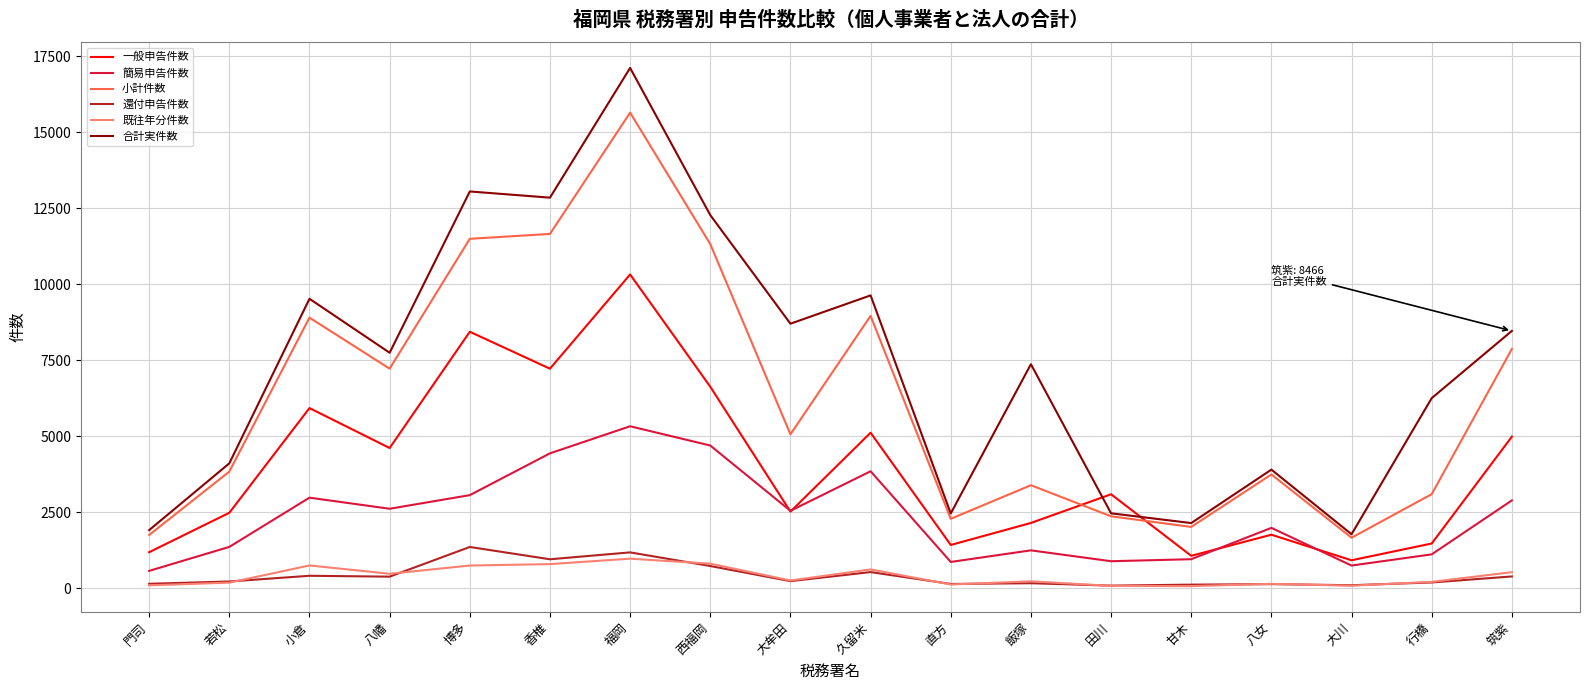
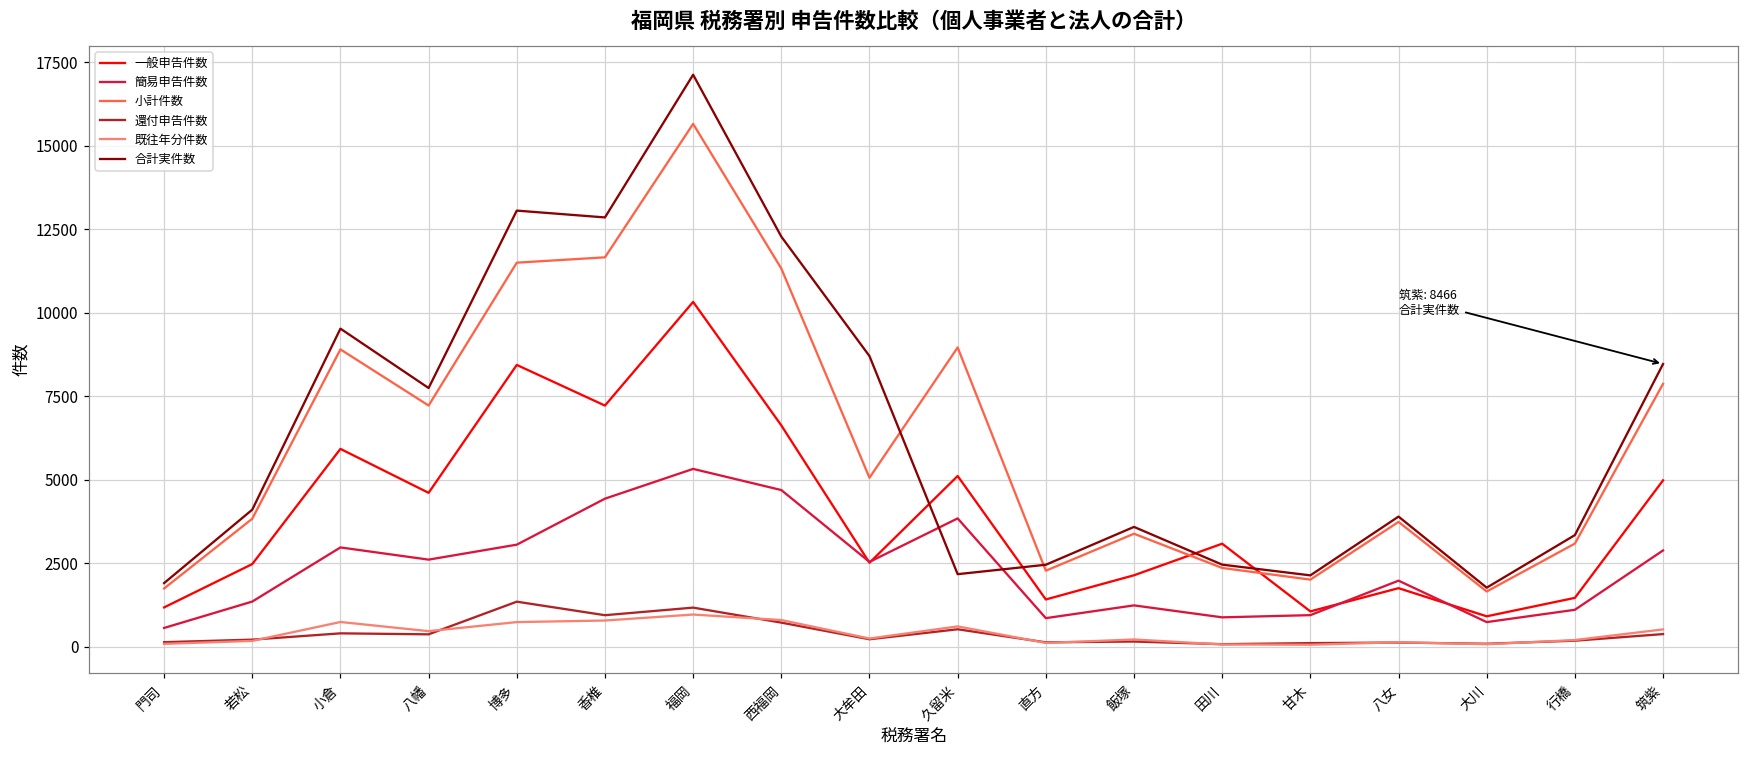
  {
    "一般申告件数": {
      "門司": 1200,
      "若松": 2500,
      "小倉": 5900,
      "八幡": 4600,
      "博多": 8400,
      "香椎": 7200,
      "福岡": 10300,
      "西福岡": 6600,
      "久留米": 5100,
      "直方": 1400,
      "飯塚": 2100,
      "田川": 3100,
      "甘木": 1100,
      "八女": 1800,
      "大川": 900,
      "行橋": 1500,
      "筑紫": 5000
    },
    "合計実件数": {
      "門司": 1900,
      "若松": 4100,
      "小倉": 9500,
      "八幡": 7700,
      "博多": 13100,
      "香椎": 12900,
      "福岡": 17100,
      "西福岡": 12300,
      "大牟田": 8700,
-     "久留米": 9600,
+     "久留米": 2200,
      "直方": 2500,
-     "飯塚": 7400,
+     "飯塚": 3600,
      "田川": 2500,
      "甘木": 2100,
      "八女": 3900,
      "大川": 1800,
-     "行橋": 6300
+     "行橋": 3300
    }
  }
